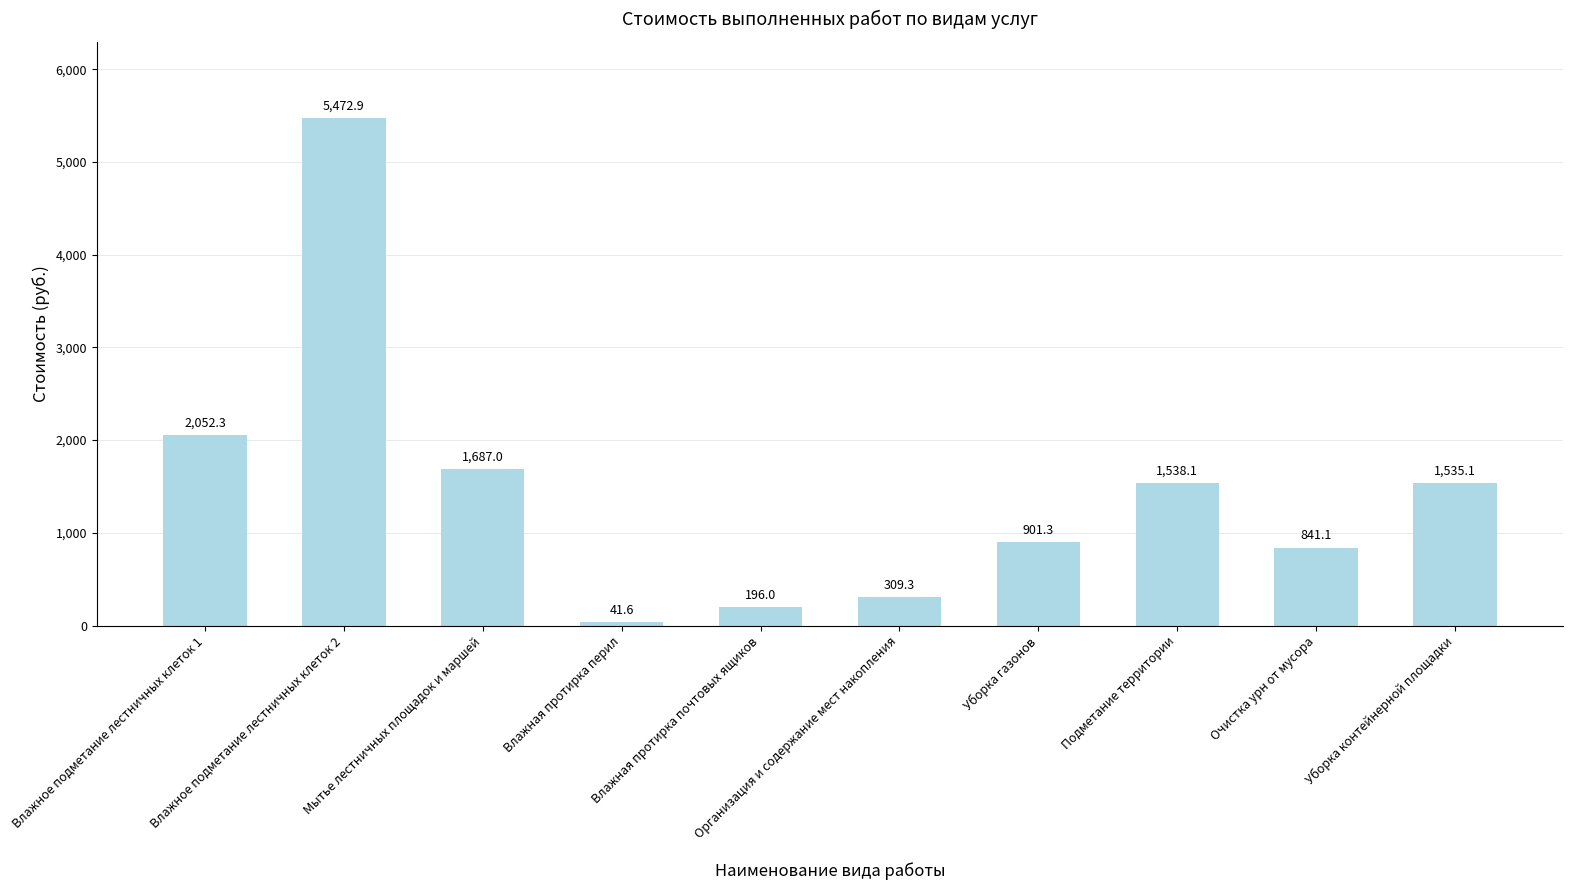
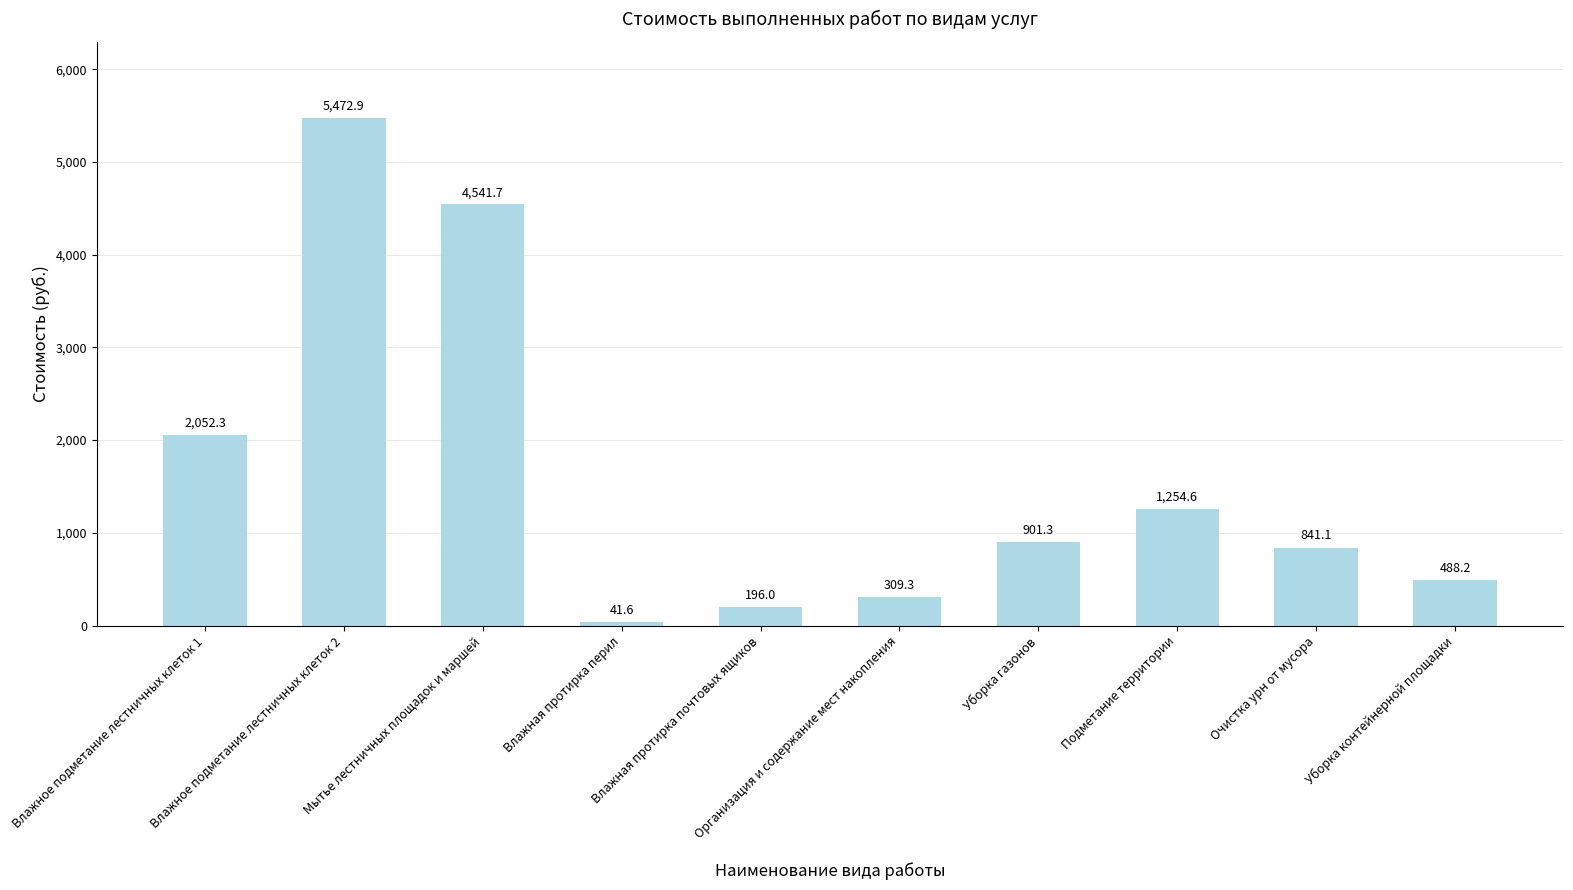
  {
    "Влажное подметание лестничных клеток 1": "2,052.3",
    "Влажное подметание лестничных клеток 2": "5,472.9",
-   "Мытье лестничных площадок и маршей": "1,687.0",
+   "Мытье лестничных площадок и маршей": "4,541.7",
    "Влажная протирка перил": "41.6",
    "Влажная протирка почтовых ящиков": "196.0",
    "Организация и содержание мест накопления": "309.3",
    "Уборка газонов": "901.3",
-   "Подметание территории": "1,538.1",
+   "Подметание территории": "1,254.6",
    "Очистка урн от мусора": "841.1",
-   "Уборка контейнерной площадки": "1,535.1"
+   "Уборка контейнерной площадки": "488.2"
  }
